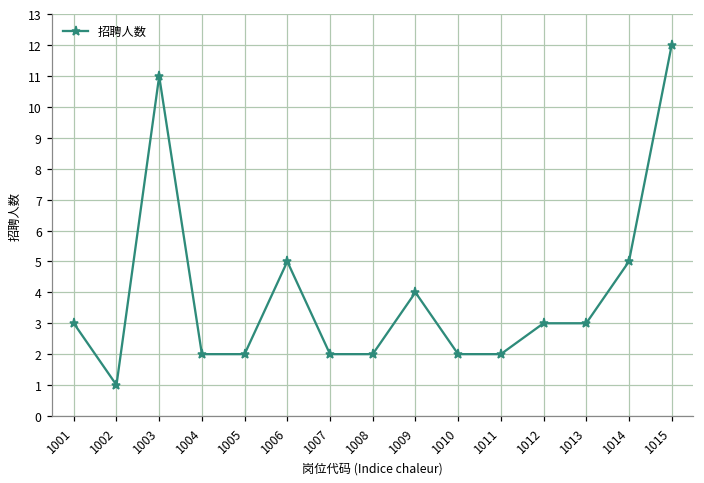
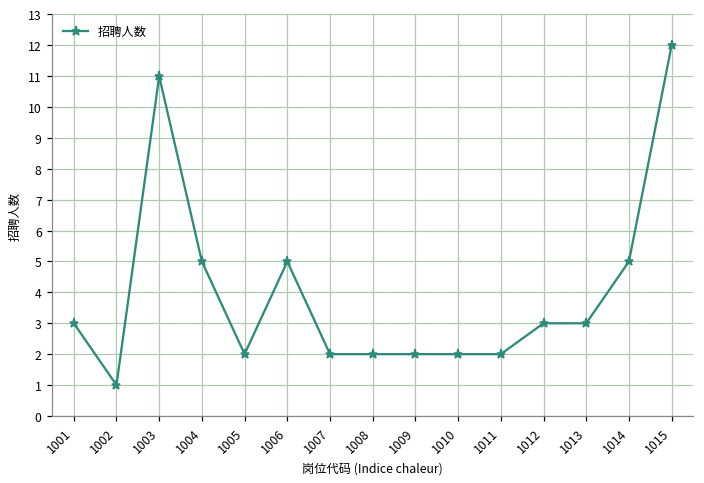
  {
    "1001": 3,
    "1002": 1,
    "1003": 11,
-   "1004": 2,
+   "1004": 5,
    "1005": 2,
    "1006": 5,
    "1007": 2,
    "1008": 2,
-   "1009": 4,
+   "1009": 2,
    "1010": 2,
    "1011": 2,
    "1012": 3,
    "1013": 3,
    "1014": 5,
    "1015": 12
  }
